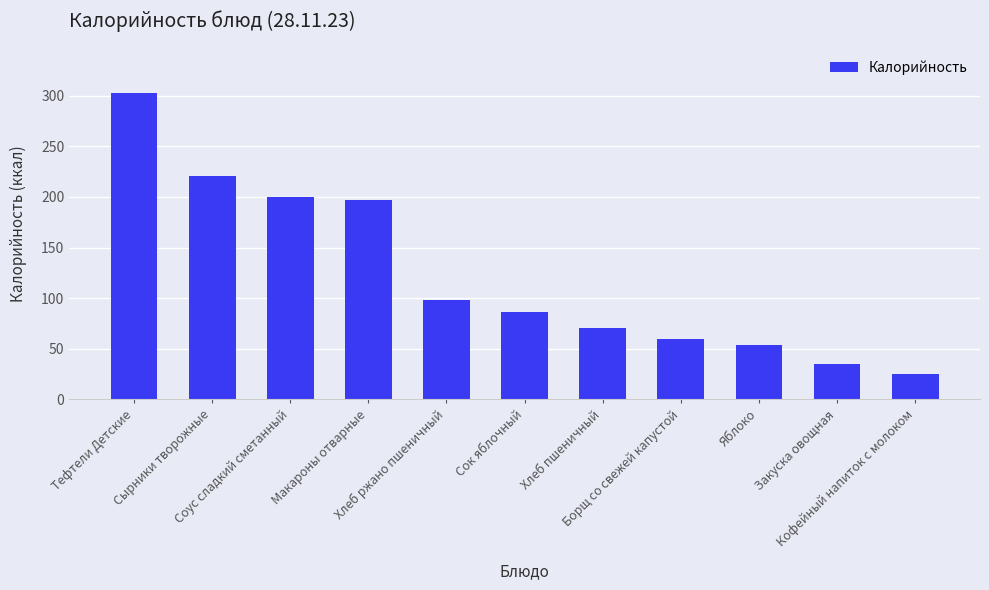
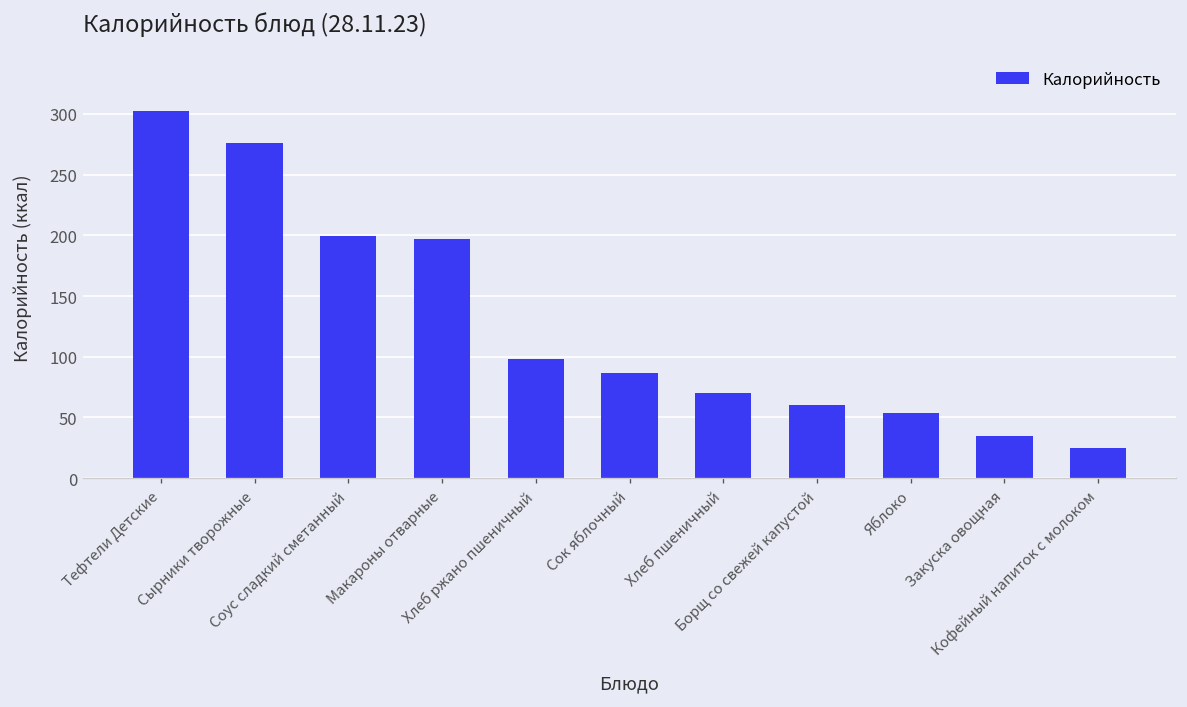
  {
    "Тефтели Детские": 302,
-   "Сырники творожные": 221,
+   "Сырники творожные": 276,
    "Соус сладкий сметанный": 200,
    "Макароны отварные": 197,
    "Хлеб ржано пшеничный": 98,
    "Сок яблочный": 87,
    "Хлеб пшеничный": 70,
    "Борщ со свежей капустой": 60,
    "Яблоко": 53,
    "Закуска овощная": 35,
    "Кофейный напиток с молоком": 25
  }
